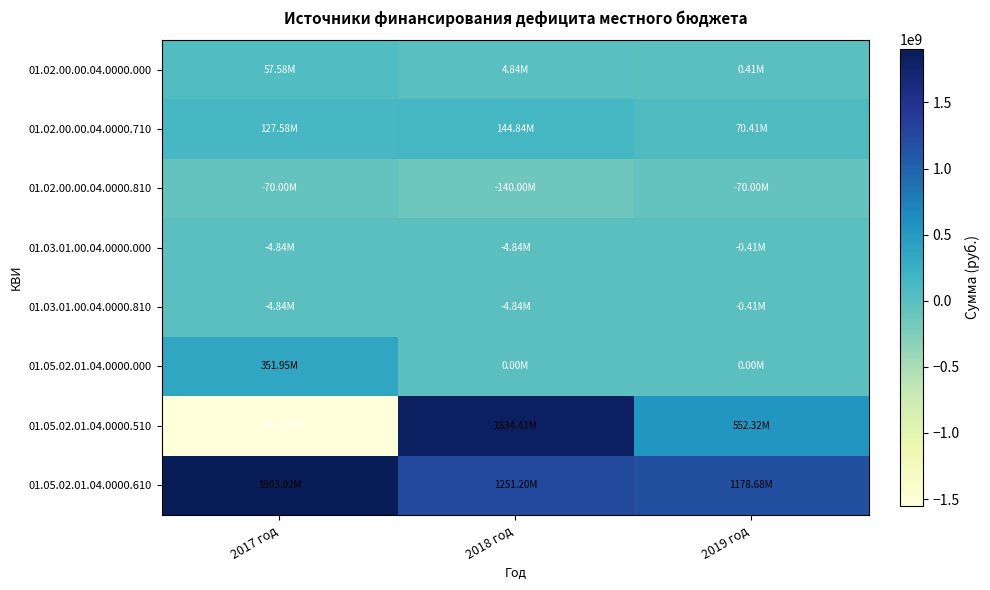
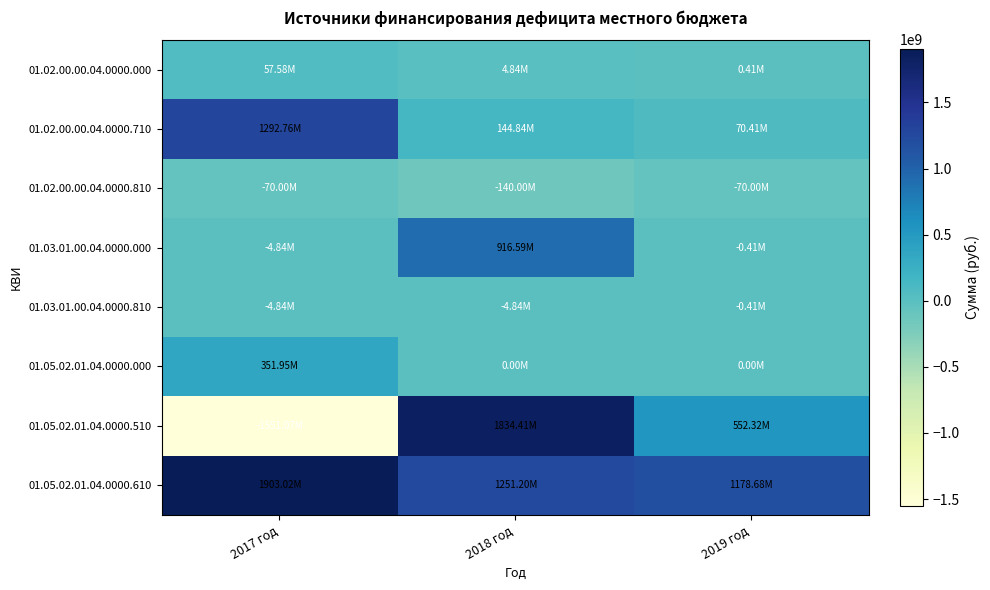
  {
    "01.02.00.00.04.0000.000": {
      "2017 год": "57.58M",
      "2018 год": "4.84M",
      "2019 год": "0.41M"
    },
    "01.02.00.00.04.0000.710": {
-     "2017 год": "127.58M",
+     "2017 год": "1292.76M",
      "2018 год": "144.84M",
      "2019 год": "70.41M"
    },
    "01.02.00.00.04.0000.810": {
      "2017 год": "-70.00M",
      "2018 год": "-140.00M",
      "2019 год": "-70.00M"
    },
    "01.03.01.00.04.0000.000": {
      "2017 год": "-4.84M",
-     "2018 год": "-4.84M",
+     "2018 год": "916.59M",
      "2019 год": "-0.41M"
    },
    "01.03.01.00.04.0000.810": {
      "2017 год": "-4.84M",
      "2018 год": "-4.84M",
      "2019 год": "-0.41M"
    },
    "01.05.02.01.04.0000.000": {
      "2017 год": "351.95M",
      "2018 год": "0.00M",
      "2019 год": "0.00M"
    },
    "01.05.02.01.04.0000.510": {
      "2018 год": "1834.41M",
      "2019 год": "552.32M"
    },
    "01.05.02.01.04.0000.610": {
      "2017 год": "1903.02M",
      "2018 год": "1251.20M",
      "2019 год": "1178.68M"
    }
  }
